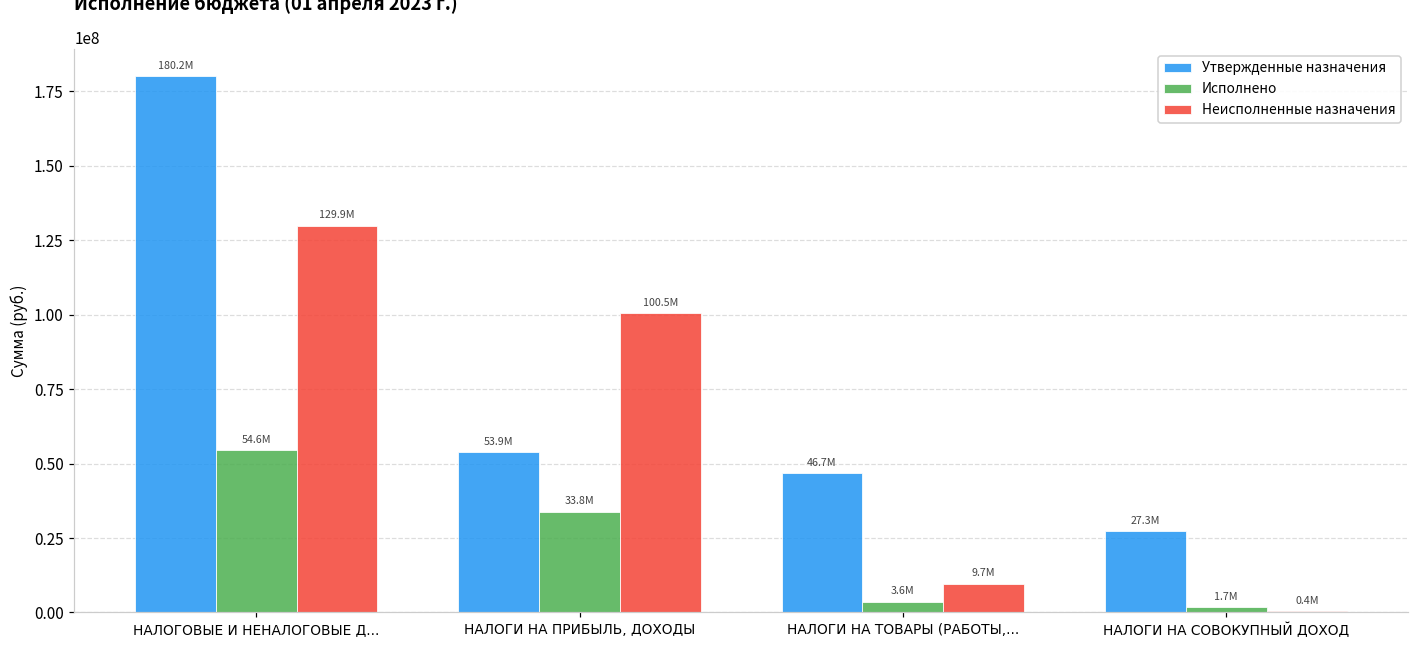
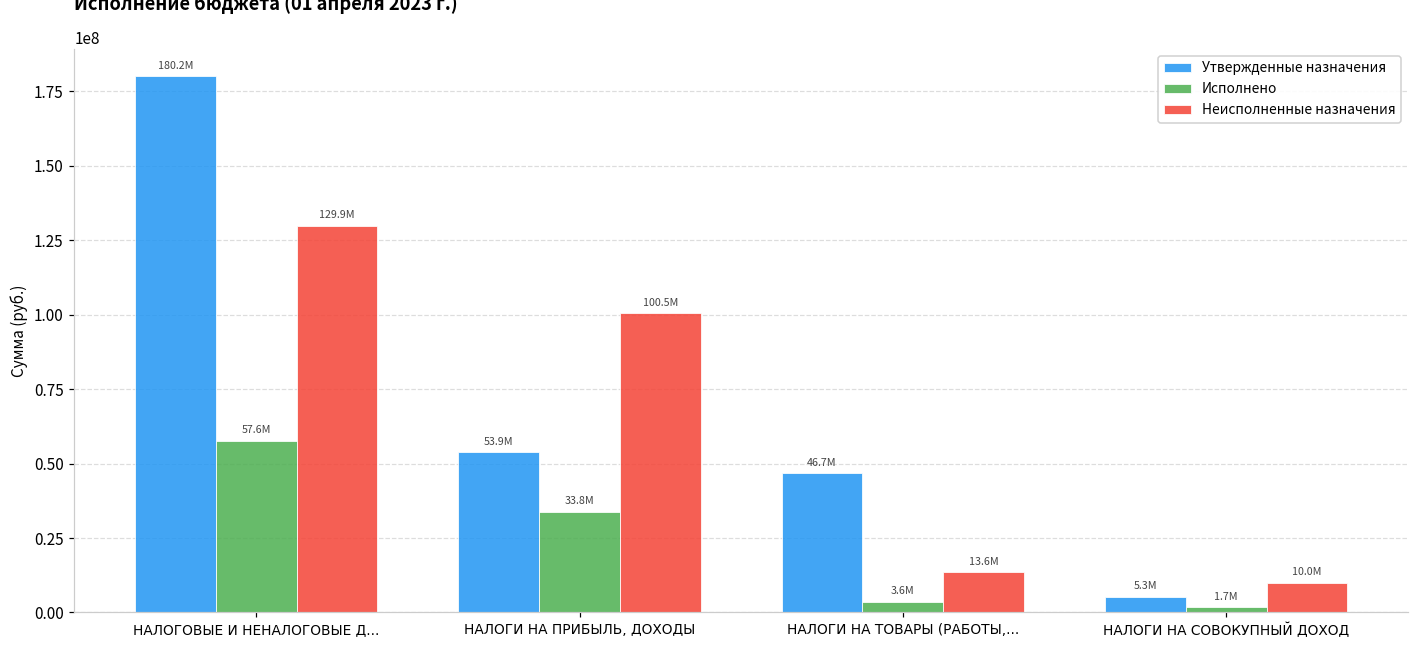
  {
    "Утвержденные назначения": {
      "НАЛОГОВЫЕ И НЕНАЛОГОВЫЕ Д...": "180.2M",
      "НАЛОГИ НА ПРИБЫЛЬ, ДОХОДЫ": "53.9M",
      "НАЛОГИ НА ТОВАРЫ (РАБОТЫ,...": "46.7M",
-     "НАЛОГИ НА СОВОКУПНЫЙ ДОХОД": "27.3M"
+     "НАЛОГИ НА СОВОКУПНЫЙ ДОХОД": "5.3M"
    },
    "Исполнено": {
-     "НАЛОГОВЫЕ И НЕНАЛОГОВЫЕ Д...": "54.6M",
+     "НАЛОГОВЫЕ И НЕНАЛОГОВЫЕ Д...": "57.6M",
      "НАЛОГИ НА ПРИБЫЛЬ, ДОХОДЫ": "33.8M",
      "НАЛОГИ НА ТОВАРЫ (РАБОТЫ,...": "3.6M",
      "НАЛОГИ НА СОВОКУПНЫЙ ДОХОД": "1.7M"
    },
    "Неисполненные назначения": {
      "НАЛОГОВЫЕ И НЕНАЛОГОВЫЕ Д...": "129.9M",
      "НАЛОГИ НА ПРИБЫЛЬ, ДОХОДЫ": "100.5M",
-     "НАЛОГИ НА ТОВАРЫ (РАБОТЫ,...": "9.7M",
-     "НАЛОГИ НА СОВОКУПНЫЙ ДОХОД": "0.4M"
+     "НАЛОГИ НА ТОВАРЫ (РАБОТЫ,...": "13.6M",
+     "НАЛОГИ НА СОВОКУПНЫЙ ДОХОД": "10.0M"
    }
  }
